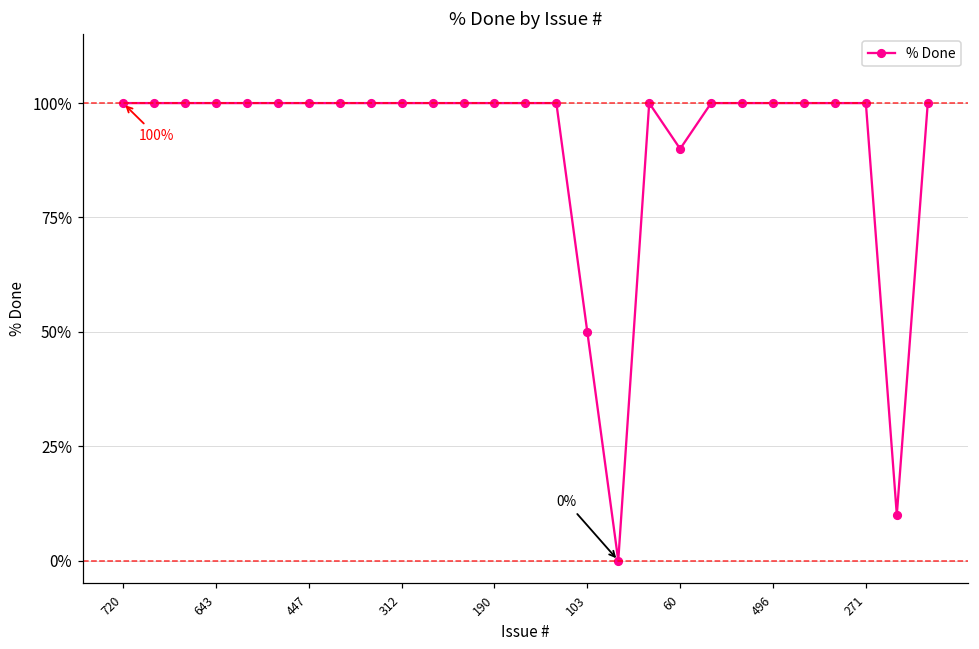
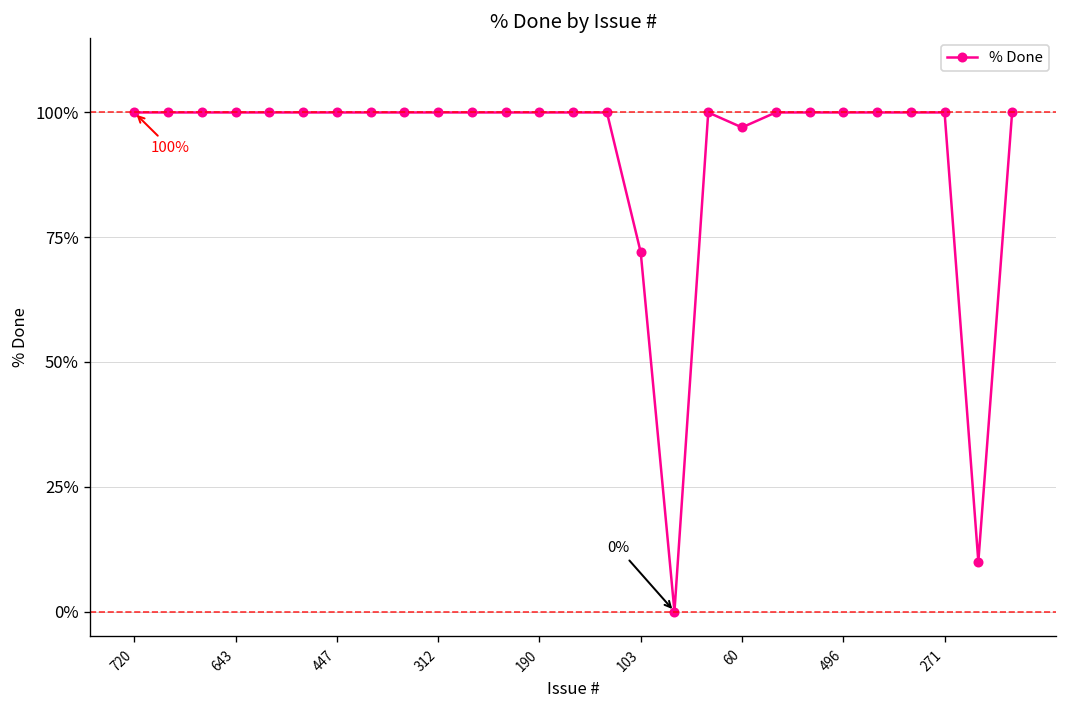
  {
    "643": "100%",
    "447": "100%",
    "312": "100%",
    "190": "100%",
-   "103": "50%",
-   "60": "90%",
+   "103": "72%",
+   "60": "97%",
    "496": "100%",
    "271": "100%"
  }
